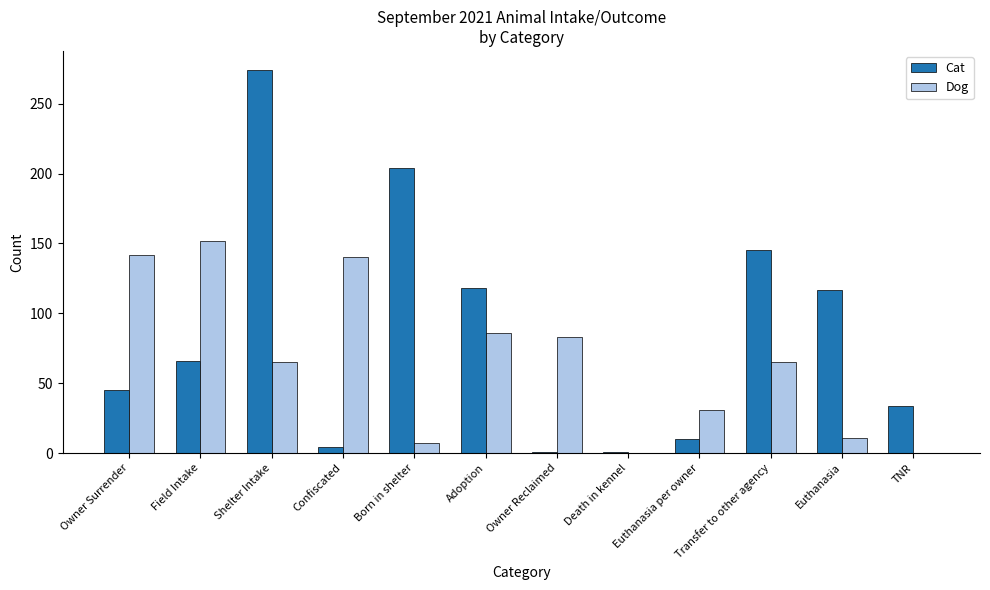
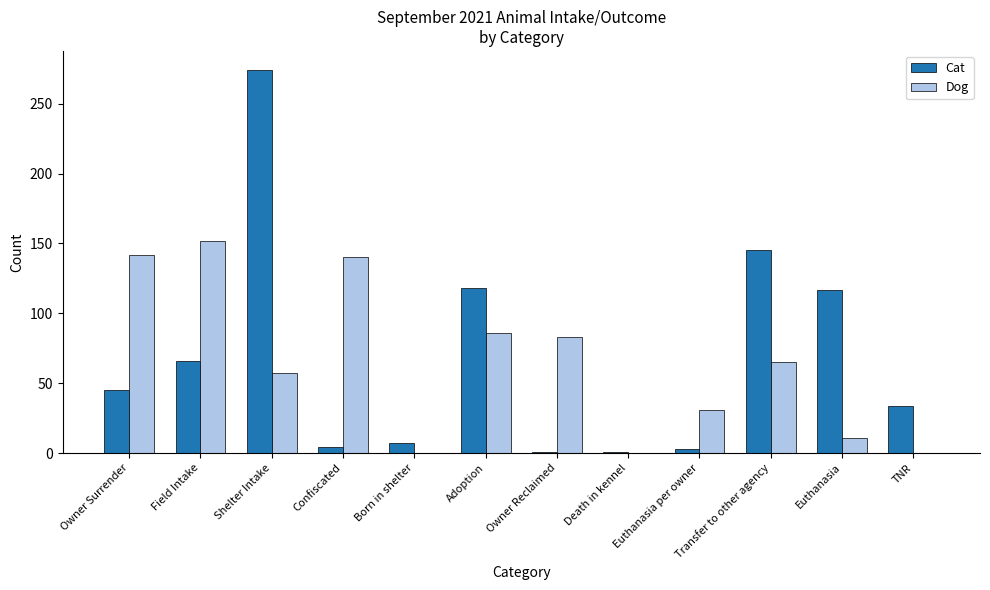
  {
    "Cat": {
      "Owner Surrender": 45,
      "Field Intake": 66,
      "Shelter Intake": 274,
      "Confiscated": 4,
-     "Born in shelter": 204,
+     "Born in shelter": 7,
      "Adoption": 118,
-     "Euthanasia per owner": 10,
+     "Euthanasia per owner": 3,
      "Transfer to other agency": 145,
      "Euthanasia": 117,
      "TNR": 34
    },
    "Dog": {
      "Owner Surrender": 142,
      "Field Intake": 152,
-     "Shelter Intake": 65,
+     "Shelter Intake": 57,
      "Confiscated": 140,
-     "Born in shelter": 7,
+     "Born in shelter": 0,
      "Adoption": 86,
      "Owner Reclaimed": 83,
      "Death in kennel": 0,
      "Euthanasia per owner": 31,
      "Transfer to other agency": 65,
      "Euthanasia": 11,
      "TNR": 0
    }
  }
